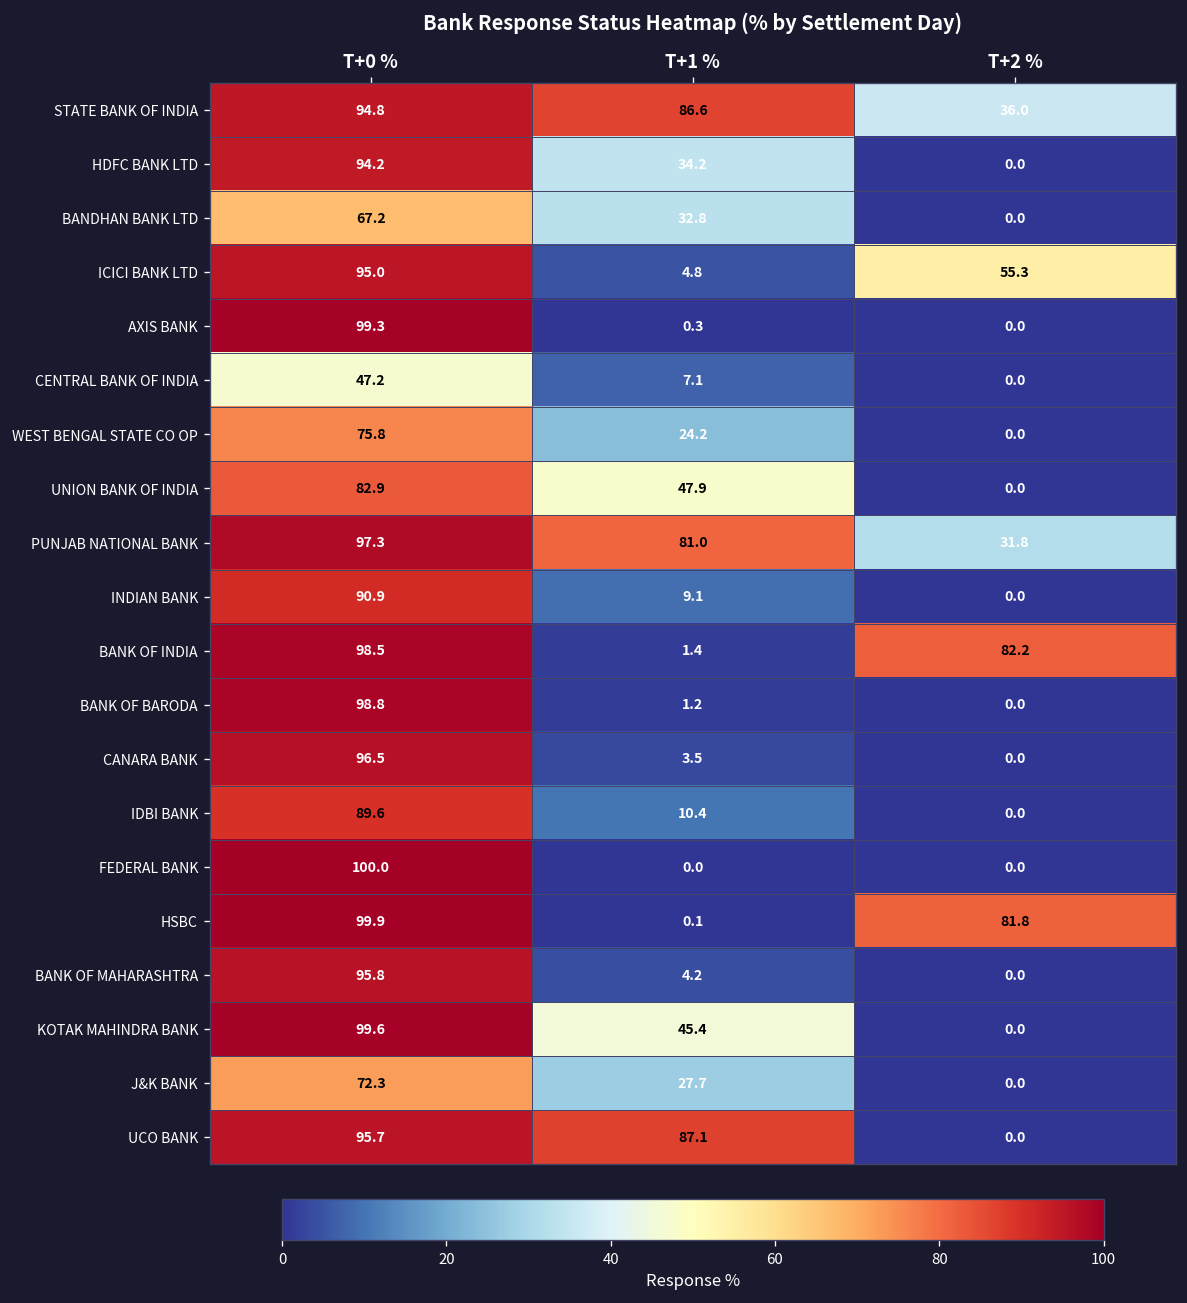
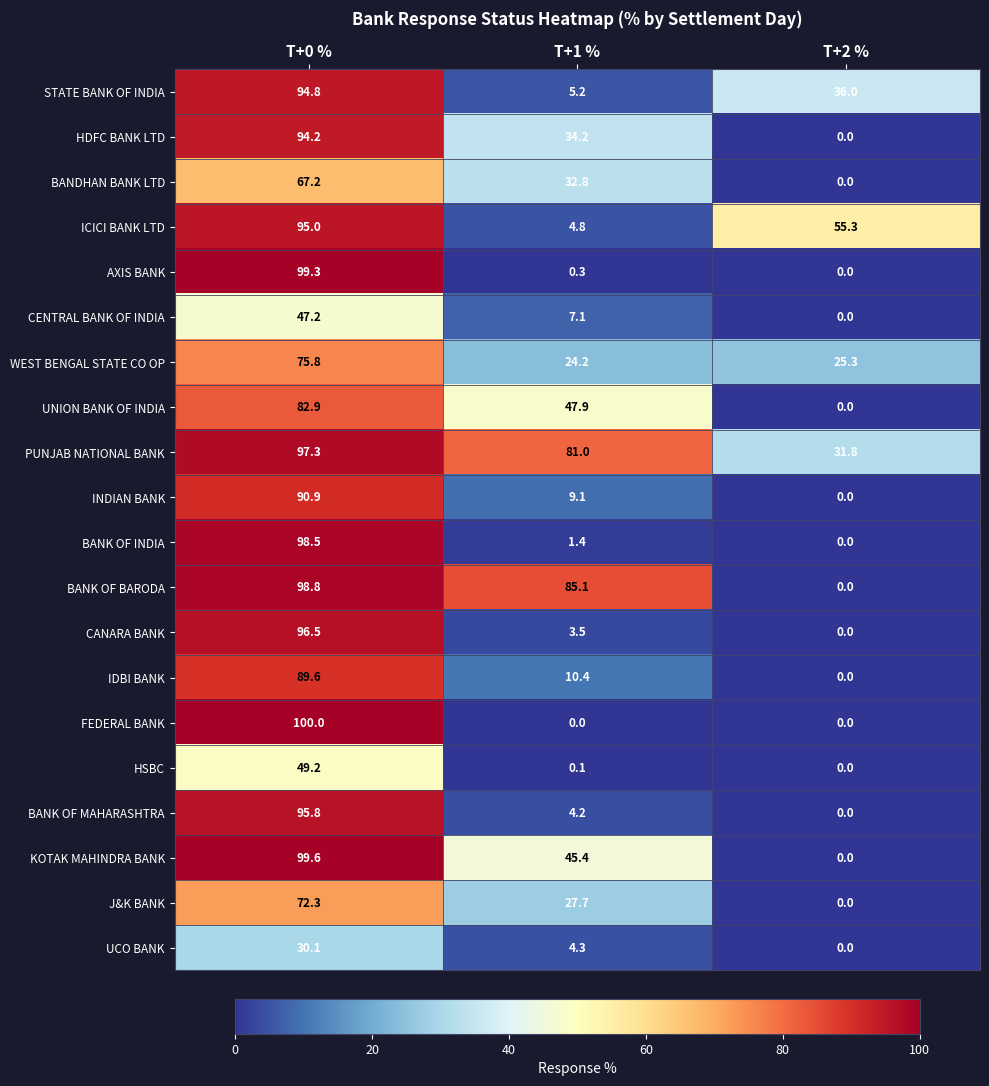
  {
    "STATE BANK OF INDIA": {
      "T+0 %": 94.8,
-     "T+1 %": 86.6,
+     "T+1 %": 5.2,
      "T+2 %": 36.0
    },
    "HDFC BANK LTD": {
      "T+0 %": 94.2,
      "T+1 %": 34.2,
      "T+2 %": 0.0
    },
    "BANDHAN BANK LTD": {
      "T+0 %": 67.2,
      "T+1 %": 32.8,
      "T+2 %": 0.0
    },
    "ICICI BANK LTD": {
      "T+0 %": 95.0,
      "T+1 %": 4.8,
      "T+2 %": 55.3
    },
    "AXIS BANK": {
      "T+0 %": 99.3,
      "T+1 %": 0.3,
      "T+2 %": 0.0
    },
    "CENTRAL BANK OF INDIA": {
      "T+0 %": 47.2,
      "T+1 %": 7.1,
      "T+2 %": 0.0
    },
    "WEST BENGAL STATE CO OP": {
      "T+0 %": 75.8,
      "T+1 %": 24.2,
-     "T+2 %": 0.0
+     "T+2 %": 25.3
    },
    "UNION BANK OF INDIA": {
      "T+0 %": 82.9,
      "T+1 %": 47.9,
      "T+2 %": 0.0
    },
    "PUNJAB NATIONAL BANK": {
      "T+0 %": 97.3,
      "T+1 %": 81.0,
      "T+2 %": 31.8
    },
    "INDIAN BANK": {
      "T+0 %": 90.9,
      "T+1 %": 9.1,
      "T+2 %": 0.0
    },
    "BANK OF INDIA": {
      "T+0 %": 98.5,
      "T+1 %": 1.4,
-     "T+2 %": 82.2
+     "T+2 %": 0.0
    },
    "BANK OF BARODA": {
      "T+0 %": 98.8,
-     "T+1 %": 1.2,
+     "T+1 %": 85.1,
      "T+2 %": 0.0
    },
    "CANARA BANK": {
      "T+0 %": 96.5,
      "T+1 %": 3.5,
      "T+2 %": 0.0
    },
    "IDBI BANK": {
      "T+0 %": 89.6,
      "T+1 %": 10.4,
      "T+2 %": 0.0
    },
    "FEDERAL BANK": {
      "T+0 %": 100.0,
      "T+1 %": 0.0,
      "T+2 %": 0.0
    },
    "HSBC": {
-     "T+0 %": 99.9,
+     "T+0 %": 49.2,
      "T+1 %": 0.1,
-     "T+2 %": 81.8
+     "T+2 %": 0.0
    },
    "BANK OF MAHARASHTRA": {
      "T+0 %": 95.8,
      "T+1 %": 4.2,
      "T+2 %": 0.0
    },
    "KOTAK MAHINDRA BANK": {
      "T+0 %": 99.6,
      "T+1 %": 45.4,
      "T+2 %": 0.0
    },
    "J&K BANK": {
      "T+0 %": 72.3,
      "T+1 %": 27.7,
      "T+2 %": 0.0
    },
    "UCO BANK": {
-     "T+0 %": 95.7,
-     "T+1 %": 87.1,
+     "T+0 %": 30.1,
+     "T+1 %": 4.3,
      "T+2 %": 0.0
    }
  }
